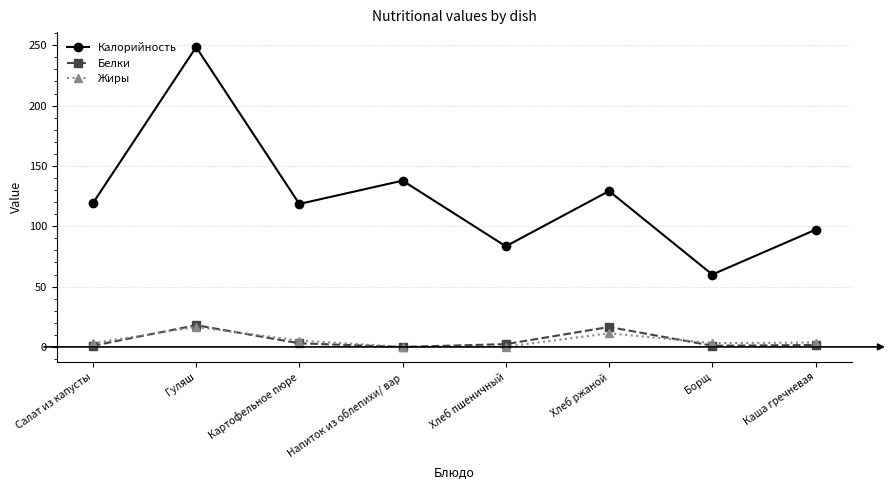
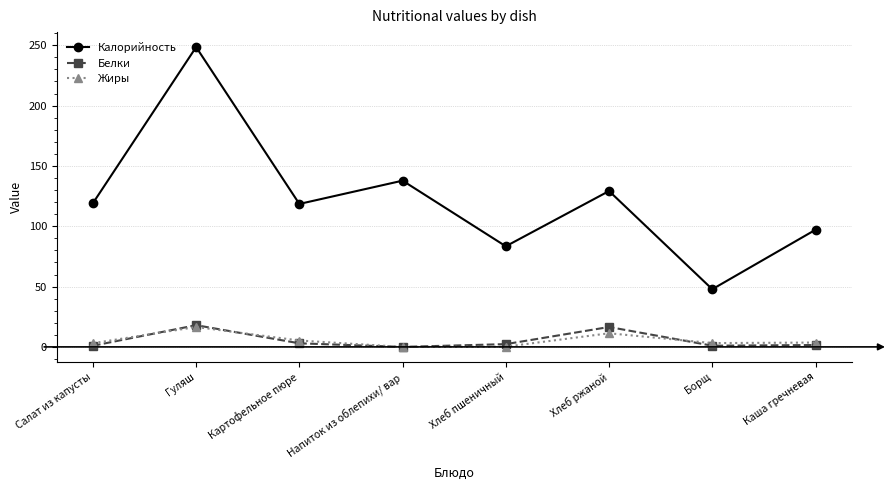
  {
    "Калорийность": {
      "Салат из капусты": 119,
      "Гуляш": 249,
      "Картофельное пюре": 119,
      "Напиток из облепихи/ вар": 138,
      "Хлеб пшеничный": 83,
      "Хлеб ржаной": 129,
-     "Борщ": 60,
+     "Борщ": 48,
      "Каша гречневая": 97
    },
    "Белки": {
      "Салат из капусты": 1,
      "Картофельное пюре": 3,
      "Хлеб пшеничный": 2,
      "Хлеб ржаной": 17,
      "Борщ": 1
    },
    "Жиры": {
      "Салат из капусты": 3,
      "Картофельное пюре": 5,
      "Хлеб пшеничный": 0,
      "Хлеб ржаной": 11,
      "Борщ": 3
    }
  }
